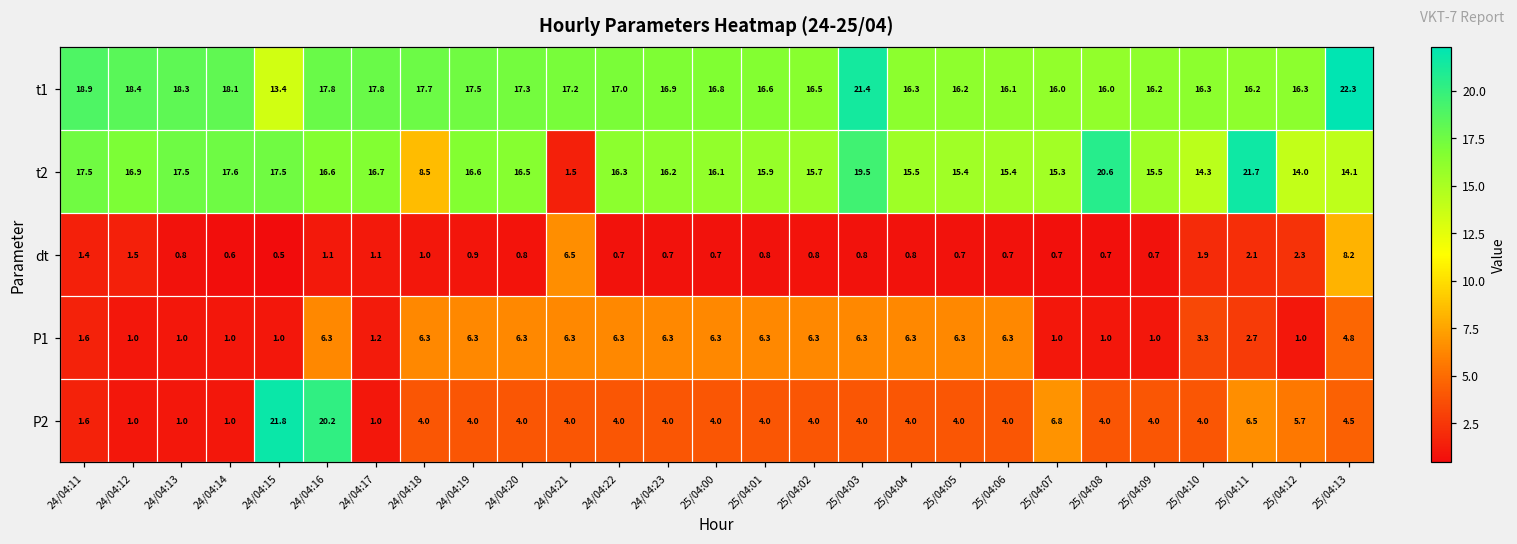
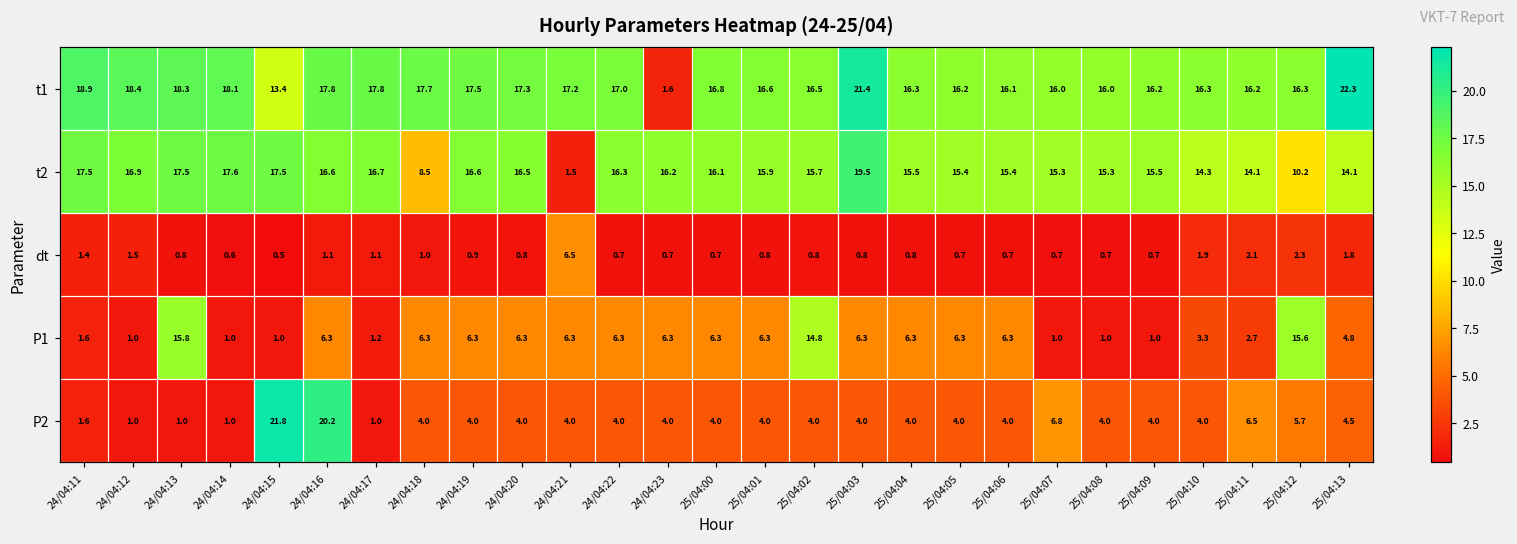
  {
    "t1": {
      "24/04:11": 18.9,
      "24/04:12": 18.4,
      "24/04:13": 18.3,
      "24/04:14": 18.1,
      "24/04:15": 13.4,
      "24/04:16": 17.8,
      "24/04:17": 17.8,
      "24/04:18": 17.7,
      "24/04:19": 17.5,
      "24/04:20": 17.3,
      "24/04:21": 17.2,
      "24/04:22": 17.0,
-     "24/04:23": 16.9,
+     "24/04:23": 1.6,
      "25/04:00": 16.8,
      "25/04:01": 16.6,
      "25/04:02": 16.5,
      "25/04:03": 21.4,
      "25/04:04": 16.3,
      "25/04:05": 16.2,
      "25/04:06": 16.1,
      "25/04:07": 16.0,
      "25/04:08": 16.0,
      "25/04:09": 16.2,
      "25/04:10": 16.3,
      "25/04:11": 16.2,
      "25/04:12": 16.3,
      "25/04:13": 22.3
    },
    "t2": {
      "24/04:11": 17.5,
      "24/04:12": 16.9,
      "24/04:13": 17.5,
      "24/04:14": 17.6,
      "24/04:15": 17.5,
      "24/04:16": 16.6,
      "24/04:17": 16.7,
      "24/04:18": 8.5,
      "24/04:19": 16.6,
      "24/04:20": 16.5,
      "24/04:21": 1.5,
      "24/04:22": 16.3,
      "24/04:23": 16.2,
      "25/04:00": 16.1,
      "25/04:01": 15.9,
      "25/04:02": 15.7,
      "25/04:03": 19.5,
      "25/04:04": 15.5,
      "25/04:05": 15.4,
      "25/04:06": 15.4,
      "25/04:07": 15.3,
-     "25/04:08": 20.6,
+     "25/04:08": 15.3,
      "25/04:09": 15.5,
      "25/04:10": 14.3,
-     "25/04:11": 21.7,
-     "25/04:12": 14.0,
+     "25/04:11": 14.1,
+     "25/04:12": 10.2,
      "25/04:13": 14.1
    },
    "dt": {
      "24/04:11": 1.4,
      "24/04:12": 1.5,
      "24/04:13": 0.8,
      "24/04:14": 0.6,
      "24/04:15": 0.5,
      "24/04:16": 1.1,
      "24/04:17": 1.1,
      "24/04:18": 1.0,
      "24/04:19": 0.9,
      "24/04:20": 0.8,
      "24/04:21": 6.5,
      "24/04:22": 0.7,
      "24/04:23": 0.7,
      "25/04:00": 0.7,
      "25/04:01": 0.8,
      "25/04:02": 0.8,
      "25/04:03": 0.8,
      "25/04:04": 0.8,
      "25/04:05": 0.7,
      "25/04:06": 0.7,
      "25/04:07": 0.7,
      "25/04:08": 0.7,
      "25/04:09": 0.7,
      "25/04:10": 1.9,
      "25/04:11": 2.1,
      "25/04:12": 2.3,
-     "25/04:13": 8.2
+     "25/04:13": 1.8
    },
    "P1": {
      "24/04:11": 1.6,
      "24/04:12": 1.0,
-     "24/04:13": 1.0,
+     "24/04:13": 15.8,
      "24/04:14": 1.0,
      "24/04:15": 1.0,
      "24/04:16": 6.3,
      "24/04:17": 1.2,
      "24/04:18": 6.3,
      "24/04:19": 6.3,
      "24/04:20": 6.3,
      "24/04:21": 6.3,
      "24/04:22": 6.3,
      "24/04:23": 6.3,
      "25/04:00": 6.3,
      "25/04:01": 6.3,
-     "25/04:02": 6.3,
+     "25/04:02": 14.8,
      "25/04:03": 6.3,
      "25/04:04": 6.3,
      "25/04:05": 6.3,
      "25/04:06": 6.3,
      "25/04:07": 1.0,
      "25/04:08": 1.0,
      "25/04:09": 1.0,
      "25/04:10": 3.3,
      "25/04:11": 2.7,
-     "25/04:12": 1.0,
+     "25/04:12": 15.6,
      "25/04:13": 4.8
    },
    "P2": {
      "24/04:11": 1.6,
      "24/04:12": 1.0,
      "24/04:13": 1.0,
      "24/04:14": 1.0,
      "24/04:15": 21.8,
      "24/04:16": 20.2,
      "24/04:17": 1.0,
      "24/04:18": 4.0,
      "24/04:19": 4.0,
      "24/04:20": 4.0,
      "24/04:21": 4.0,
      "24/04:22": 4.0,
      "24/04:23": 4.0,
      "25/04:00": 4.0,
      "25/04:01": 4.0,
      "25/04:02": 4.0,
      "25/04:03": 4.0,
      "25/04:04": 4.0,
      "25/04:05": 4.0,
      "25/04:06": 4.0,
      "25/04:07": 6.8,
      "25/04:08": 4.0,
      "25/04:09": 4.0,
      "25/04:10": 4.0,
      "25/04:11": 6.5,
      "25/04:12": 5.7,
      "25/04:13": 4.5
    }
  }
